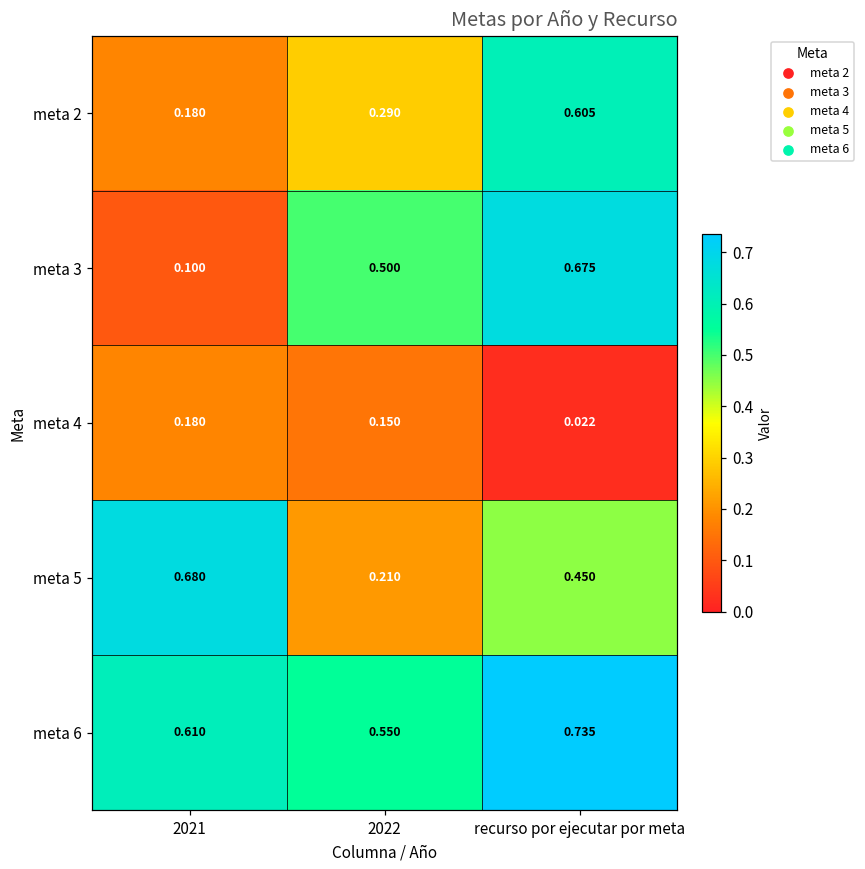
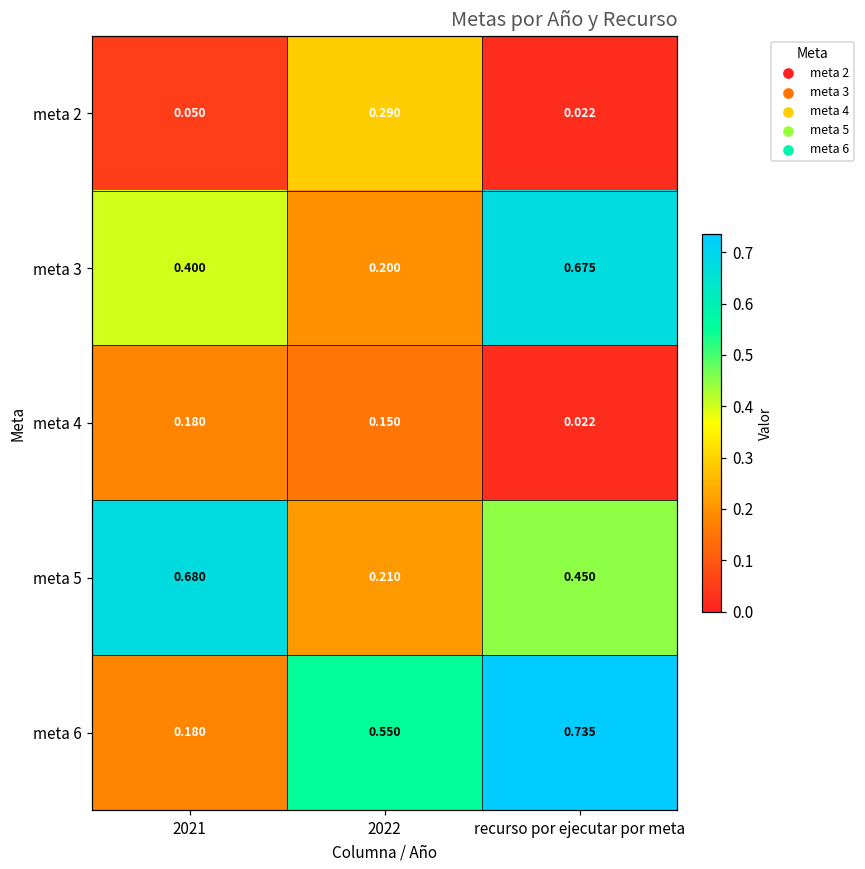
  {
    "meta 2": {
-     "2021": 0.180,
+     "2021": 0.050,
      "2022": 0.290,
-     "recurso por ejecutar por meta": 0.605
+     "recurso por ejecutar por meta": 0.022
    },
    "meta 3": {
-     "2021": 0.100,
-     "2022": 0.500,
+     "2021": 0.400,
+     "2022": 0.200,
      "recurso por ejecutar por meta": 0.675
    },
    "meta 4": {
      "2021": 0.180,
      "2022": 0.150,
      "recurso por ejecutar por meta": 0.022
    },
    "meta 5": {
      "2021": 0.680,
      "2022": 0.210,
      "recurso por ejecutar por meta": 0.450
    },
    "meta 6": {
-     "2021": 0.610,
+     "2021": 0.180,
      "2022": 0.550,
      "recurso por ejecutar por meta": 0.735
    }
  }
